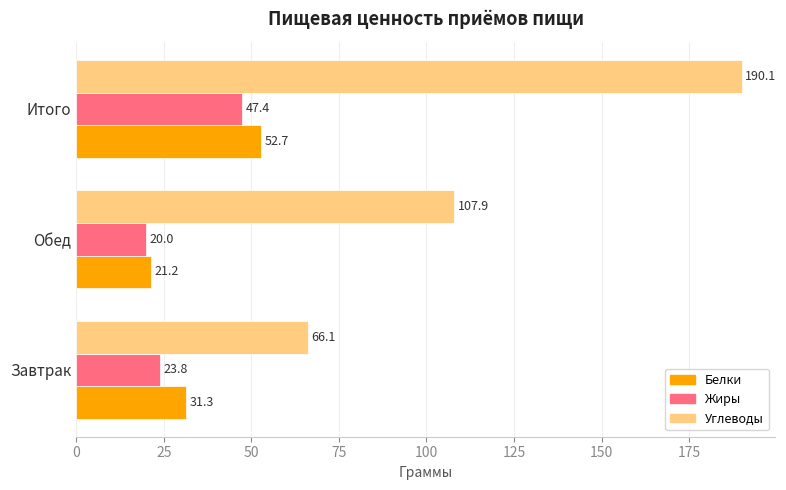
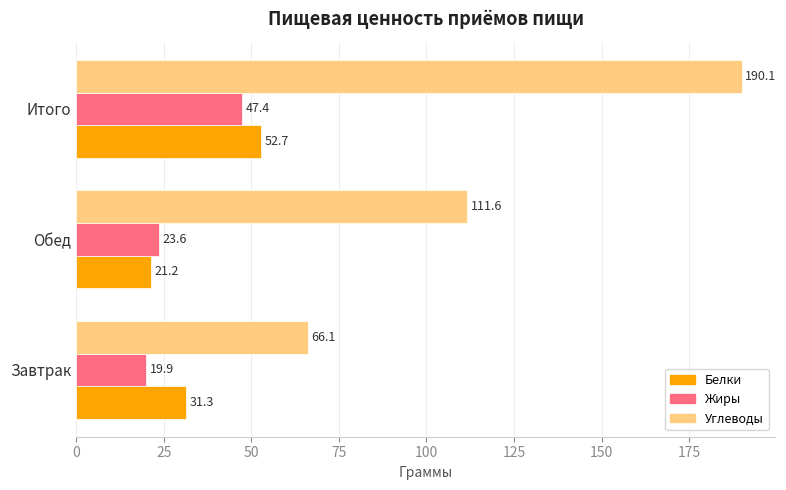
  {
    "Белки": {
      "Итого": 52.7,
      "Обед": 21.2,
      "Завтрак": 31.3
    },
    "Жиры": {
      "Итого": 47.4,
-     "Обед": 20.0,
-     "Завтрак": 23.8
+     "Обед": 23.6,
+     "Завтрак": 19.9
    },
    "Углеводы": {
      "Итого": 190.1,
-     "Обед": 107.9,
+     "Обед": 111.6,
      "Завтрак": 66.1
    }
  }
